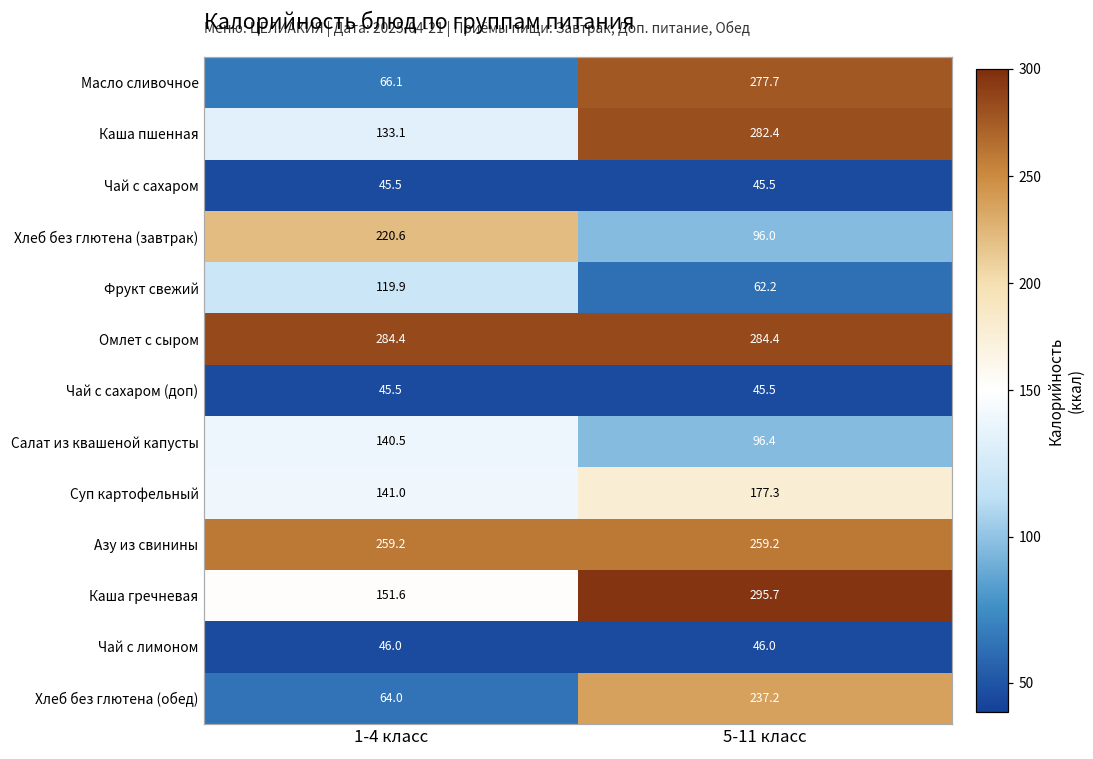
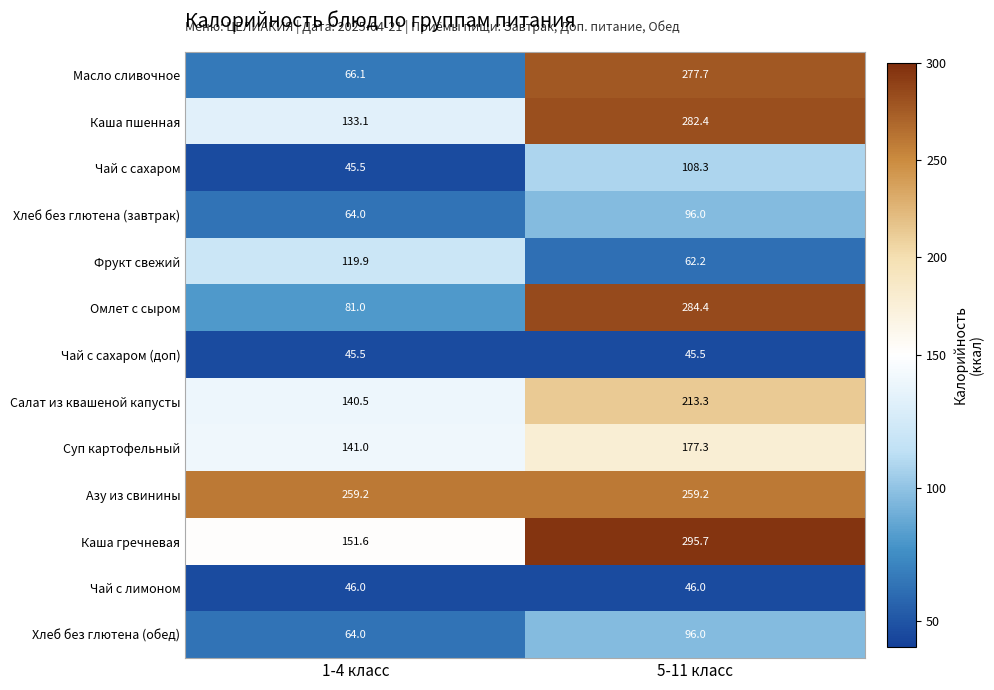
  {
    "Масло сливочное": {
      "1-4 класс": 66.1,
      "5-11 класс": 277.7
    },
    "Каша пшенная": {
      "1-4 класс": 133.1,
      "5-11 класс": 282.4
    },
    "Чай с сахаром": {
      "1-4 класс": 45.5,
-     "5-11 класс": 45.5
+     "5-11 класс": 108.3
    },
    "Хлеб без глютена (завтрак)": {
-     "1-4 класс": 220.6,
+     "1-4 класс": 64.0,
      "5-11 класс": 96.0
    },
    "Фрукт свежий": {
      "1-4 класс": 119.9,
      "5-11 класс": 62.2
    },
    "Омлет с сыром": {
-     "1-4 класс": 284.4,
+     "1-4 класс": 81.0,
      "5-11 класс": 284.4
    },
    "Чай с сахаром (доп)": {
      "1-4 класс": 45.5,
      "5-11 класс": 45.5
    },
    "Салат из квашеной капусты": {
      "1-4 класс": 140.5,
-     "5-11 класс": 96.4
+     "5-11 класс": 213.3
    },
    "Суп картофельный": {
      "1-4 класс": 141.0,
      "5-11 класс": 177.3
    },
    "Азу из свинины": {
      "1-4 класс": 259.2,
      "5-11 класс": 259.2
    },
    "Каша гречневая": {
      "1-4 класс": 151.6,
      "5-11 класс": 295.7
    },
    "Чай с лимоном": {
      "1-4 класс": 46.0,
      "5-11 класс": 46.0
    },
    "Хлеб без глютена (обед)": {
      "1-4 класс": 64.0,
-     "5-11 класс": 237.2
+     "5-11 класс": 96.0
    }
  }
